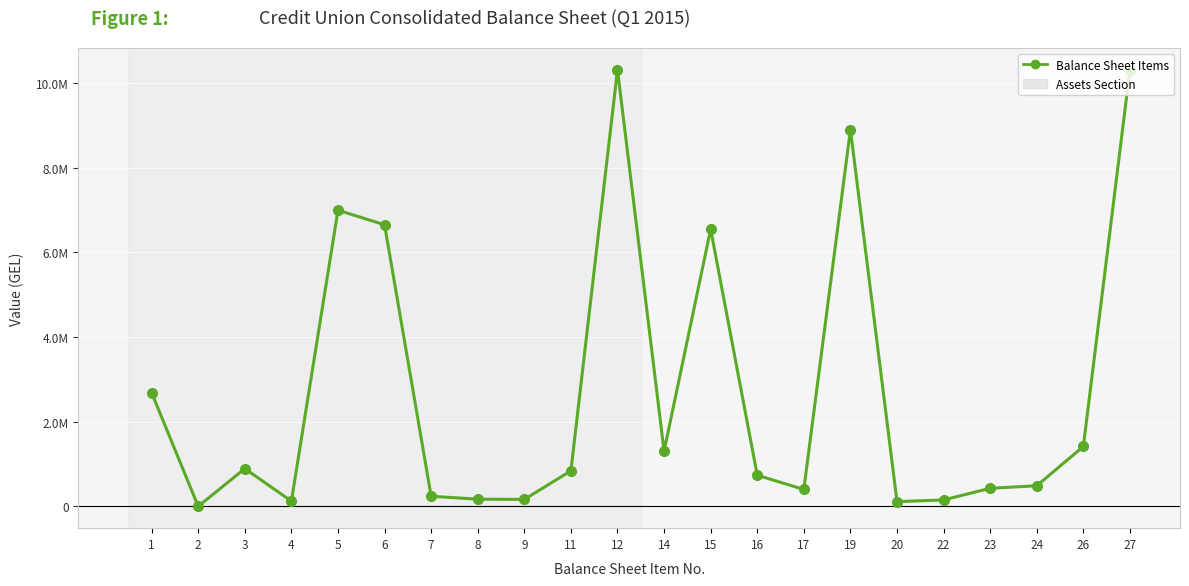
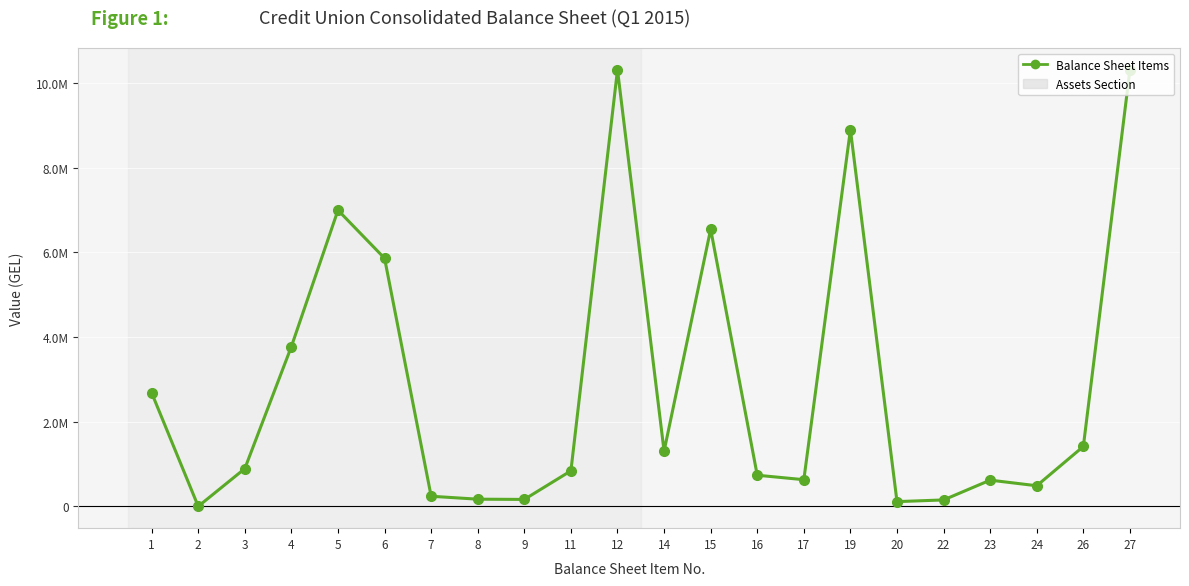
  {
    "1": 2700000,
    "2": 0,
    "3": 900000,
-   "4": 100000,
+   "4": 3800000,
    "5": 7000000,
-   "6": 6700000,
+   "6": 5900000,
    "7": 200000,
    "8": 200000,
    "9": 200000,
    "11": 800000,
    "12": 10300000,
    "14": 1300000,
    "15": 6500000,
    "16": 700000,
-   "17": 400000,
+   "17": 600000,
    "19": 8900000,
    "20": 100000,
    "22": 200000,
-   "23": 400000,
+   "23": 600000,
    "24": 500000,
    "26": 1400000
  }
